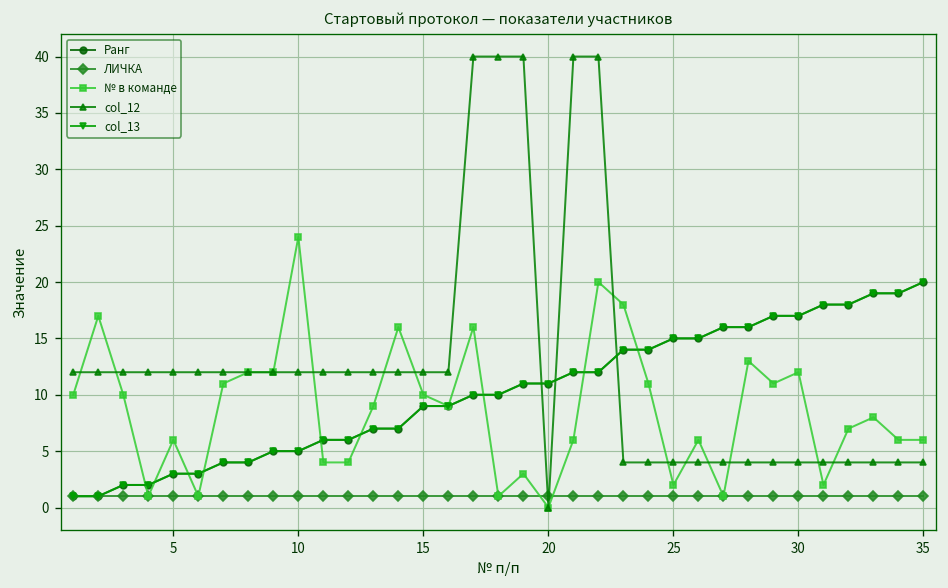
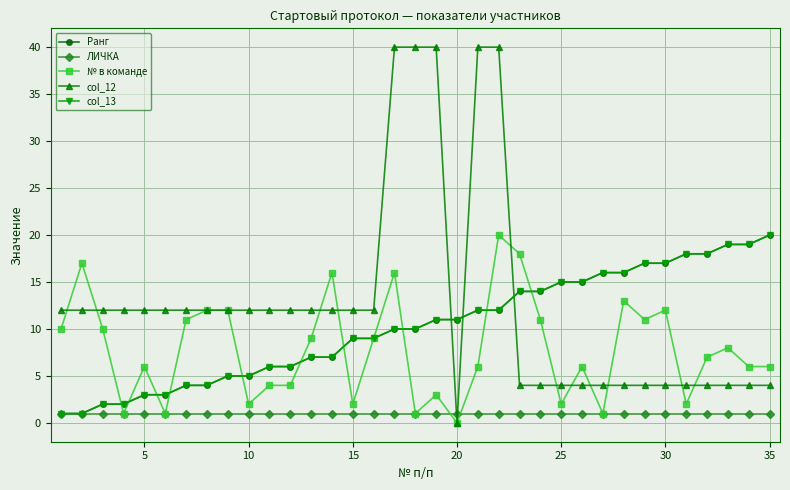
  {
    "№ в команде": {
      "5": 6,
-     "10": 24,
-     "15": 10,
+     "10": 2,
+     "15": 2,
      "25": 2,
      "30": 12,
      "35": 6
    }
  }
